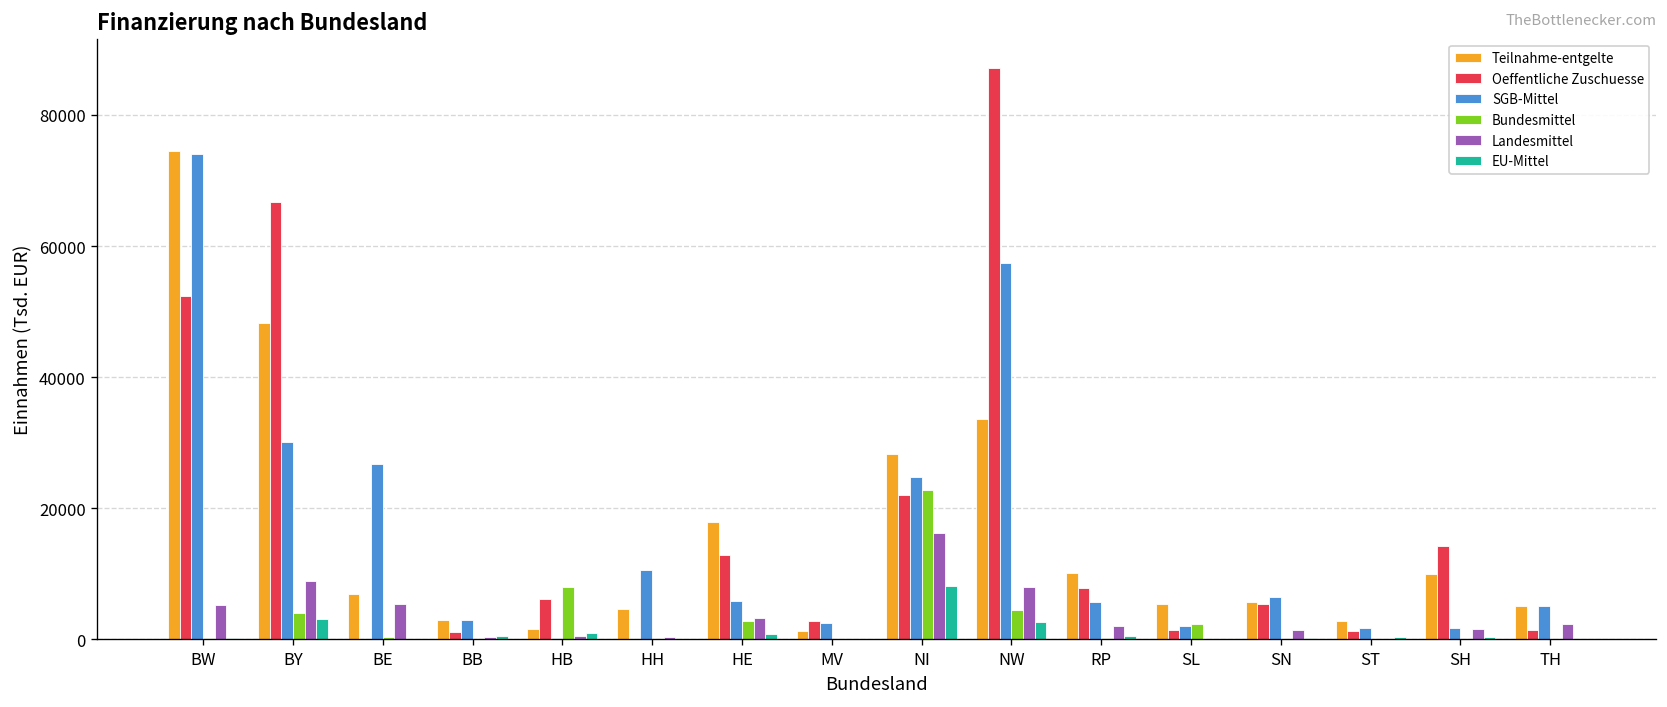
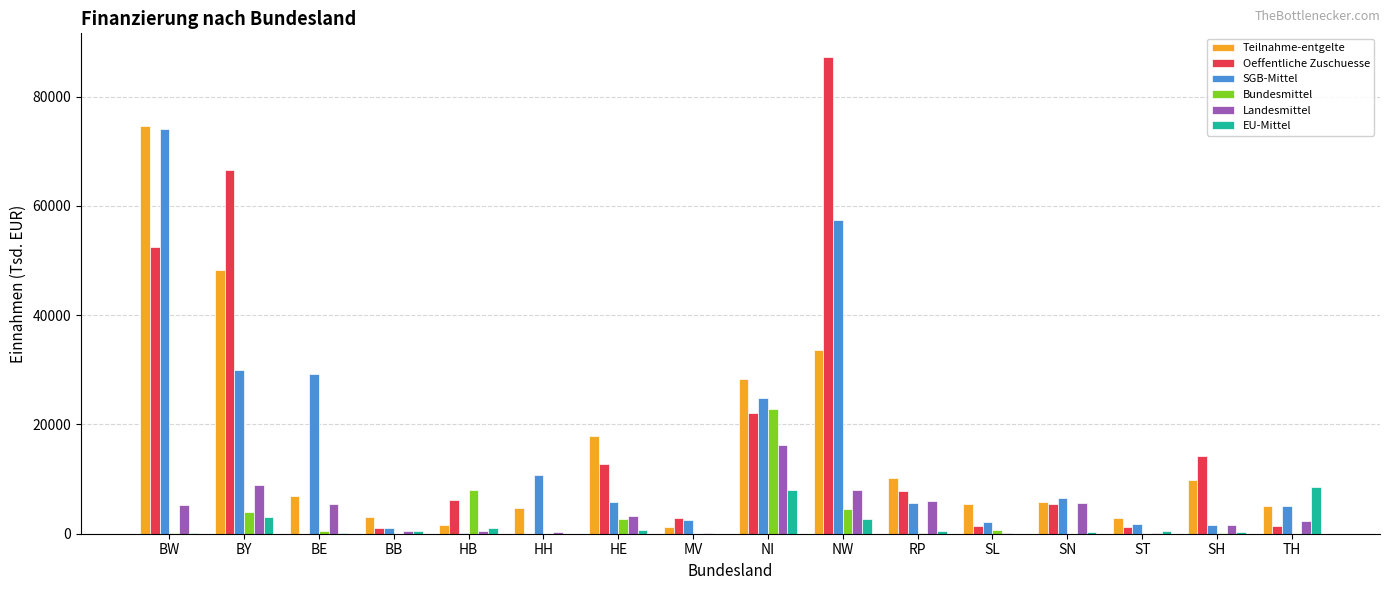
  {
    "Teilnahme-entgelte": {
      "BW": 75000,
      "BY": 48000,
      "BE": 7000,
      "BB": 3000,
      "HB": 2000,
      "HH": 5000,
      "HE": 18000,
      "MV": 1000,
      "NI": 28000,
      "NW": 34000,
      "RP": 10000,
      "SL": 5000,
      "SN": 6000,
      "ST": 3000,
      "SH": 10000,
      "TH": 5000
    },
    "Oeffentliche Zuschuesse": {
      "BW": 52000,
      "BY": 67000,
      "BE": 0,
      "BB": 1000,
      "HB": 6000,
      "HH": 0,
      "HE": 13000,
      "MV": 3000,
      "NI": 22000,
      "NW": 87000,
      "RP": 8000,
      "SL": 1000,
      "SN": 5000,
      "ST": 1000,
      "SH": 14000,
      "TH": 1000
    },
    "SGB-Mittel": {
      "BW": 74000,
      "BY": 30000,
-     "BE": 27000,
-     "BB": 3000,
+     "BE": 29000,
+     "BB": 1000,
      "HH": 11000,
      "HE": 6000,
      "MV": 2000,
      "NI": 25000,
      "NW": 57000,
      "RP": 6000,
      "SL": 2000,
      "SN": 7000,
      "ST": 2000,
      "SH": 2000,
      "TH": 5000
    },
    "Bundesmittel": {
      "BY": 4000,
      "HB": 8000,
      "HH": 0,
      "HE": 3000,
      "MV": 0,
      "NI": 23000,
      "NW": 5000,
-     "SL": 2000
+     "SL": 1000
    },
    "Landesmittel": {
      "BW": 5000,
      "BY": 9000,
      "BE": 5000,
      "HB": 1000,
      "HE": 3000,
      "NI": 16000,
      "NW": 8000,
-     "RP": 2000,
-     "SN": 1000,
+     "RP": 6000,
+     "SN": 6000,
      "SH": 2000,
      "TH": 2000
    },
    "EU-Mittel": {
      "BY": 3000,
      "BB": 1000,
      "HB": 1000,
      "HE": 1000,
      "NI": 8000,
      "NW": 3000,
      "RP": 1000,
-     "TH": 0
+     "TH": 9000
    }
  }
